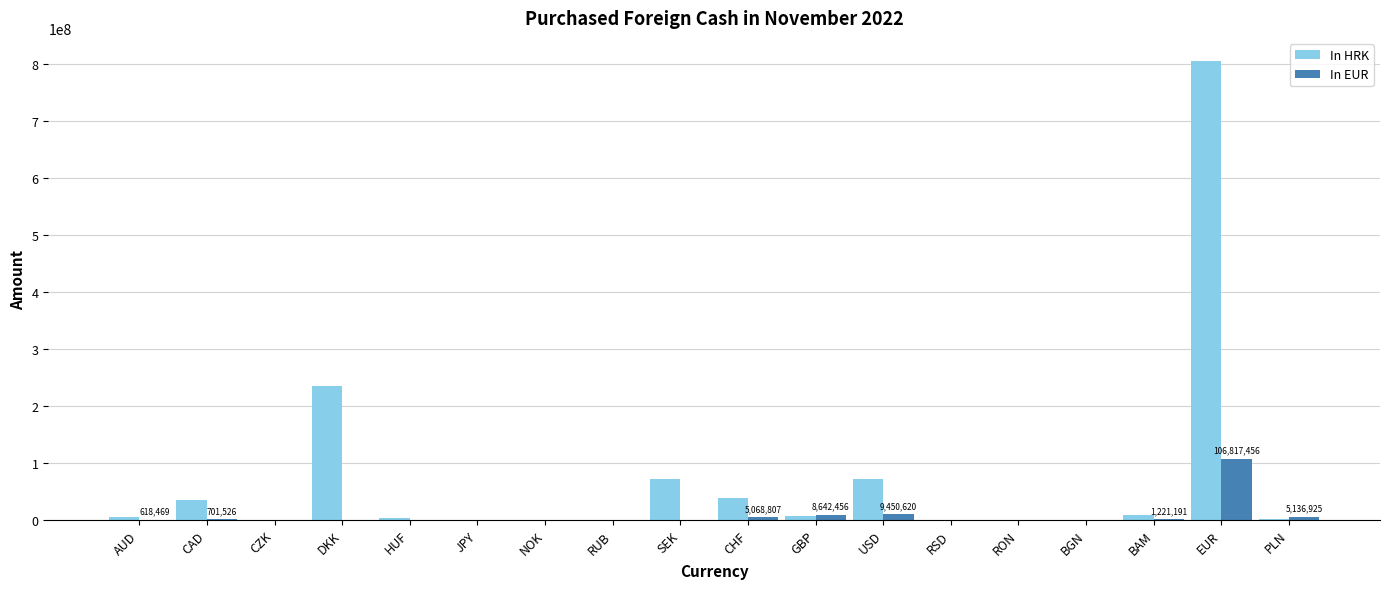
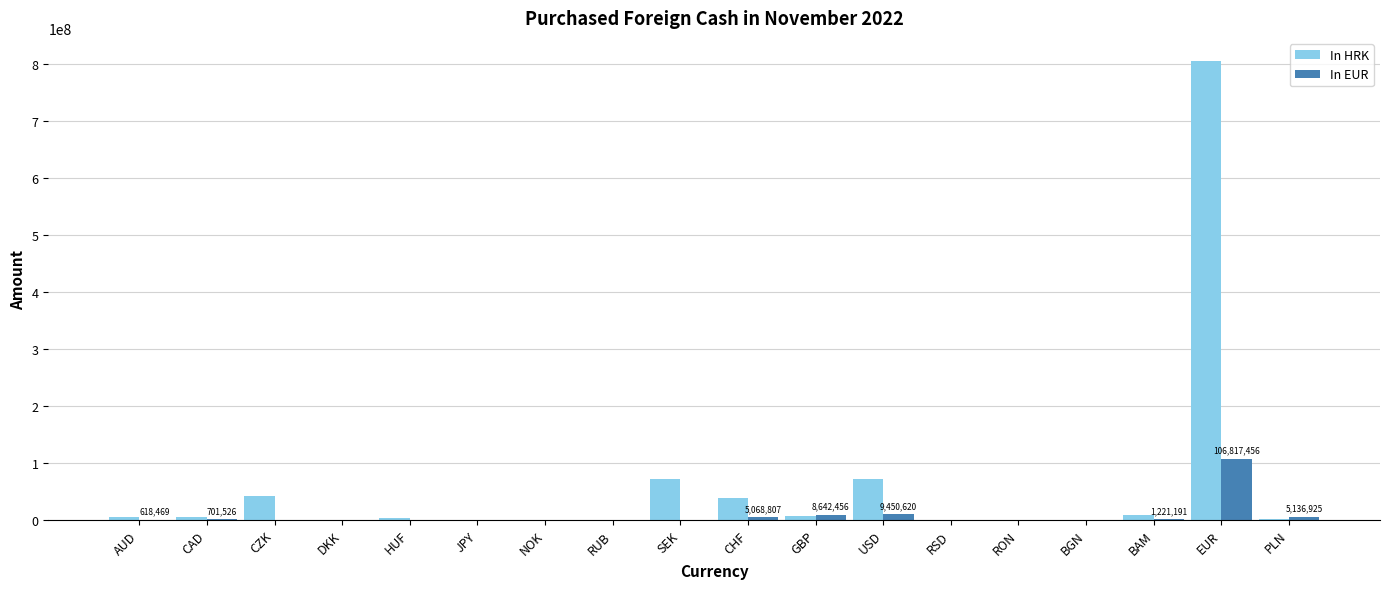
  {
    "In HRK": {
      "AUD": "0",
-     "CAD": "30000000",
-     "CZK": "0",
-     "DKK": "230000000",
+     "CAD": "10000000",
+     "CZK": "40000000",
+     "DKK": "0",
      "SEK": "70000000",
      "CHF": "40000000",
      "GBP": "10000000",
      "USD": "70000000",
      "BAM": "10000000",
      "EUR": "800000000"
    },
    "In EUR": {
      "AUD": "618,469",
      "CAD": "701,526",
      "CHF": "5,068,807",
      "GBP": "8,642,456",
      "USD": "9,450,620",
      "BAM": "1,221,191",
      "EUR": "106,817,456",
      "PLN": "5,136,925"
    }
  }
